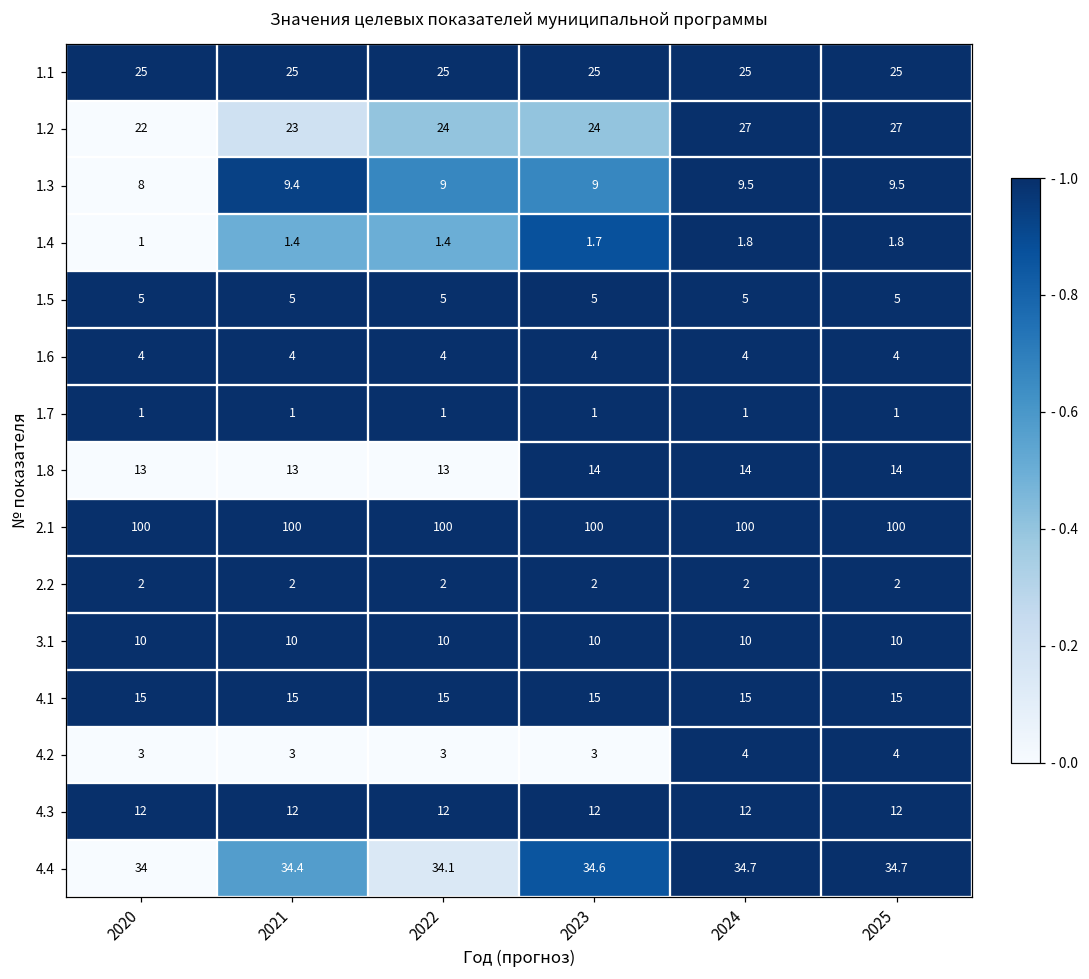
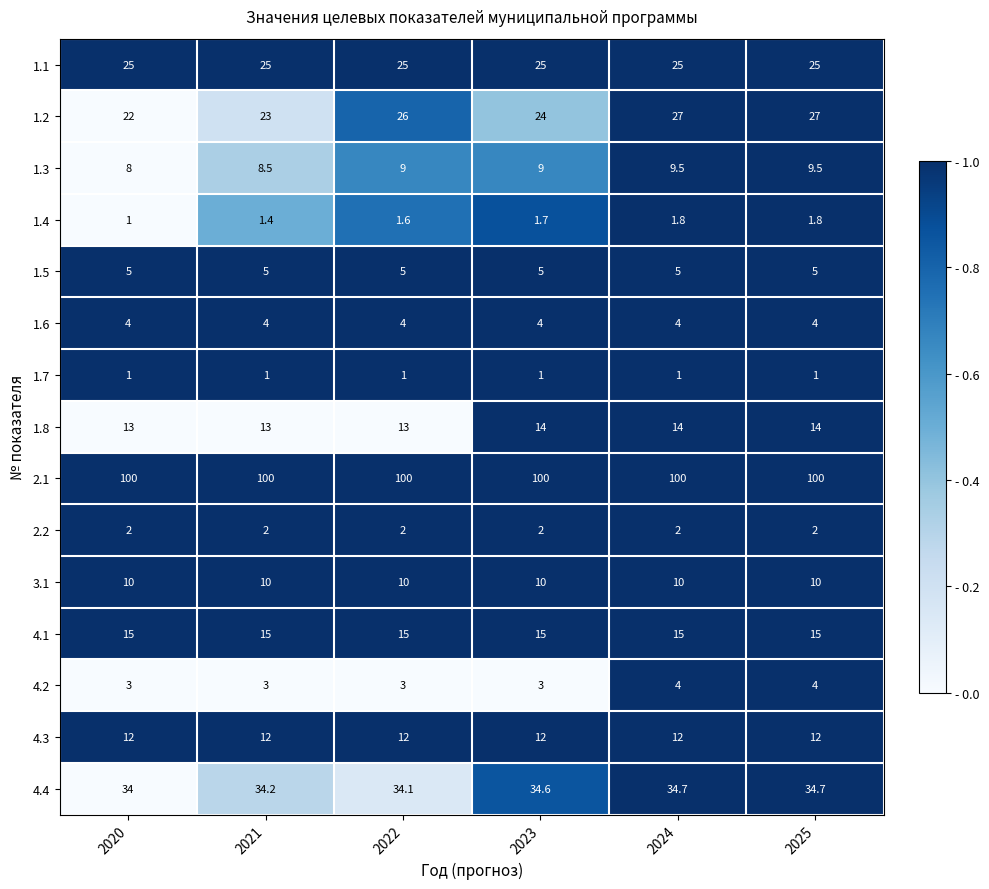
  {
    "1.1": {
      "2020": 25,
      "2021": 25,
      "2022": 25,
      "2023": 25,
      "2024": 25,
      "2025": 25
    },
    "1.2": {
      "2020": 22,
      "2021": 23,
-     "2022": 24,
+     "2022": 26,
      "2023": 24,
      "2024": 27,
      "2025": 27
    },
    "1.3": {
      "2020": 8,
-     "2021": 9.4,
+     "2021": 8.5,
      "2022": 9,
      "2023": 9,
      "2024": 9.5,
      "2025": 9.5
    },
    "1.4": {
      "2020": 1,
      "2021": 1.4,
-     "2022": 1.4,
+     "2022": 1.6,
      "2023": 1.7,
      "2024": 1.8,
      "2025": 1.8
    },
    "1.5": {
      "2020": 5,
      "2021": 5,
      "2022": 5,
      "2023": 5,
      "2024": 5,
      "2025": 5
    },
    "1.6": {
      "2020": 4,
      "2021": 4,
      "2022": 4,
      "2023": 4,
      "2024": 4,
      "2025": 4
    },
    "1.7": {
      "2020": 1,
      "2021": 1,
      "2022": 1,
      "2023": 1,
      "2024": 1,
      "2025": 1
    },
    "1.8": {
      "2020": 13,
      "2021": 13,
      "2022": 13,
      "2023": 14,
      "2024": 14,
      "2025": 14
    },
    "2.1": {
      "2020": 100,
      "2021": 100,
      "2022": 100,
      "2023": 100,
      "2024": 100,
      "2025": 100
    },
    "2.2": {
      "2020": 2,
      "2021": 2,
      "2022": 2,
      "2023": 2,
      "2024": 2,
      "2025": 2
    },
    "3.1": {
      "2020": 10,
      "2021": 10,
      "2022": 10,
      "2023": 10,
      "2024": 10,
      "2025": 10
    },
    "4.1": {
      "2020": 15,
      "2021": 15,
      "2022": 15,
      "2023": 15,
      "2024": 15,
      "2025": 15
    },
    "4.2": {
      "2020": 3,
      "2021": 3,
      "2022": 3,
      "2023": 3,
      "2024": 4,
      "2025": 4
    },
    "4.3": {
      "2020": 12,
      "2021": 12,
      "2022": 12,
      "2023": 12,
      "2024": 12,
      "2025": 12
    },
    "4.4": {
      "2020": 34,
-     "2021": 34.4,
+     "2021": 34.2,
      "2022": 34.1,
      "2023": 34.6,
      "2024": 34.7,
      "2025": 34.7
    }
  }
